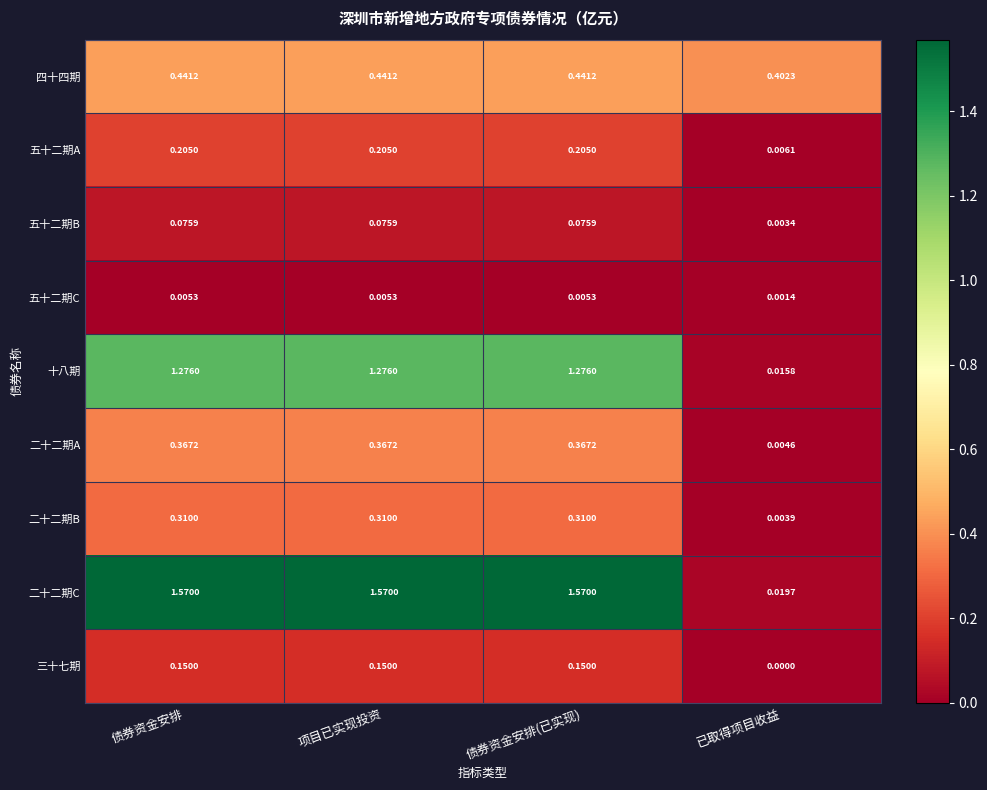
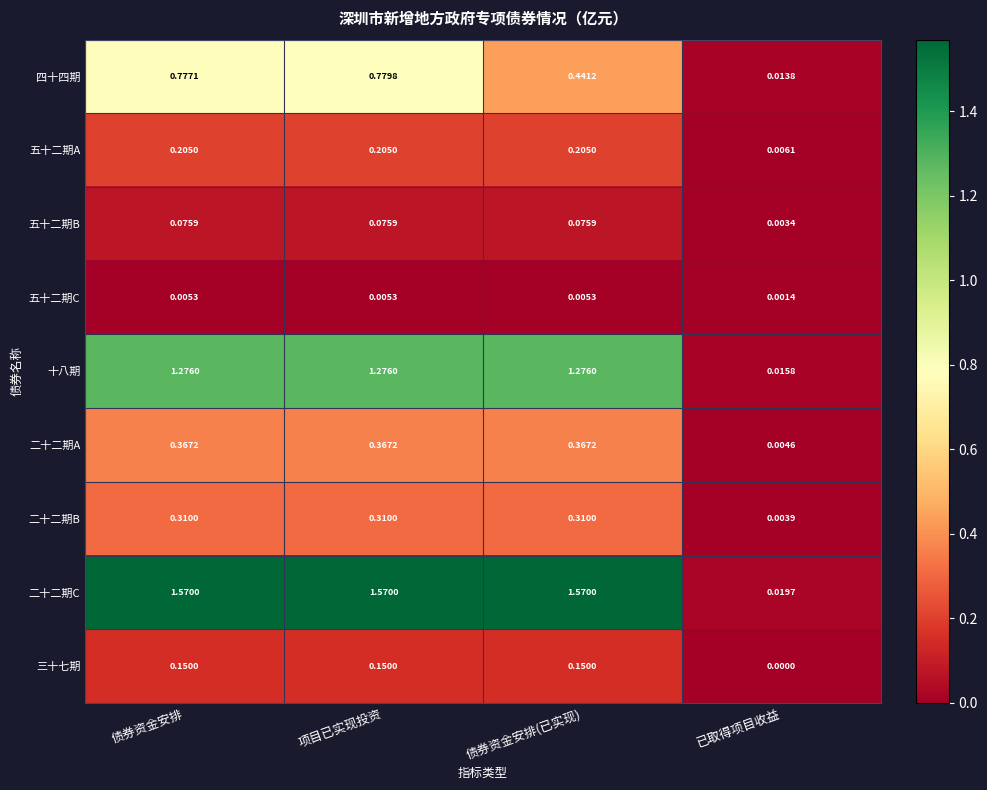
  {
    "四十四期": {
-     "债券资金安排": 0.4412,
-     "项目已实现投资": 0.4412,
+     "债券资金安排": 0.7771,
+     "项目已实现投资": 0.7798,
      "债券资金安排(已实现)": 0.4412,
-     "已取得项目收益": 0.4023
+     "已取得项目收益": 0.0138
    },
    "五十二期A": {
      "债券资金安排": 0.2050,
      "项目已实现投资": 0.2050,
      "债券资金安排(已实现)": 0.2050,
      "已取得项目收益": 0.0061
    },
    "五十二期B": {
      "债券资金安排": 0.0759,
      "项目已实现投资": 0.0759,
      "债券资金安排(已实现)": 0.0759,
      "已取得项目收益": 0.0034
    },
    "五十二期C": {
      "债券资金安排": 0.0053,
      "项目已实现投资": 0.0053,
      "债券资金安排(已实现)": 0.0053,
      "已取得项目收益": 0.0014
    },
    "十八期": {
      "债券资金安排": 1.2760,
      "项目已实现投资": 1.2760,
      "债券资金安排(已实现)": 1.2760,
      "已取得项目收益": 0.0158
    },
    "二十二期A": {
      "债券资金安排": 0.3672,
      "项目已实现投资": 0.3672,
      "债券资金安排(已实现)": 0.3672,
      "已取得项目收益": 0.0046
    },
    "二十二期B": {
      "债券资金安排": 0.3100,
      "项目已实现投资": 0.3100,
      "债券资金安排(已实现)": 0.3100,
      "已取得项目收益": 0.0039
    },
    "二十二期C": {
      "债券资金安排": 1.5700,
      "项目已实现投资": 1.5700,
      "债券资金安排(已实现)": 1.5700,
      "已取得项目收益": 0.0197
    },
    "三十七期": {
      "债券资金安排": 0.1500,
      "项目已实现投资": 0.1500,
      "债券资金安排(已实现)": 0.1500,
      "已取得项目收益": 0.0000
    }
  }
